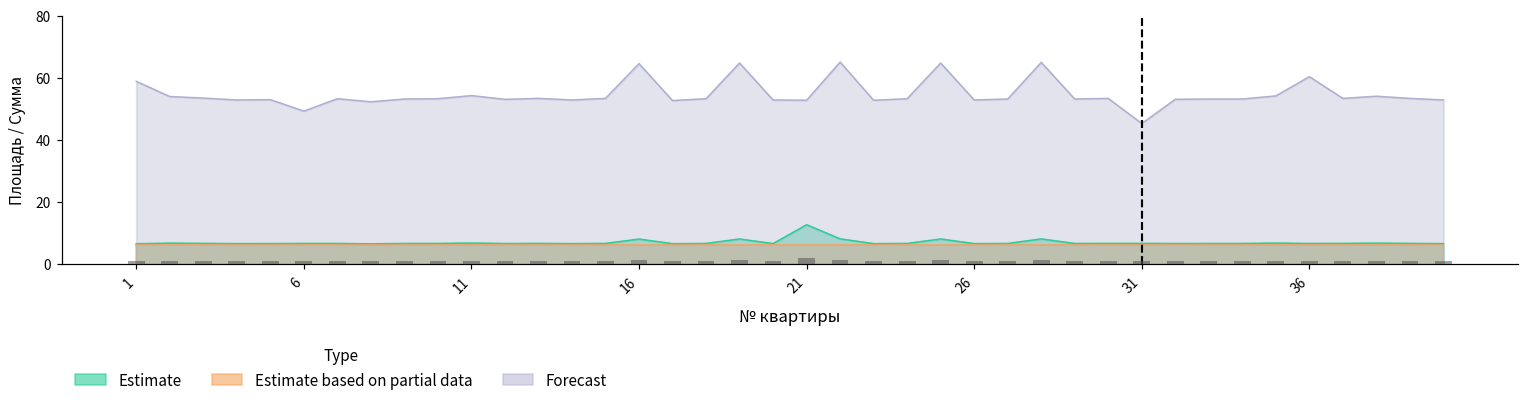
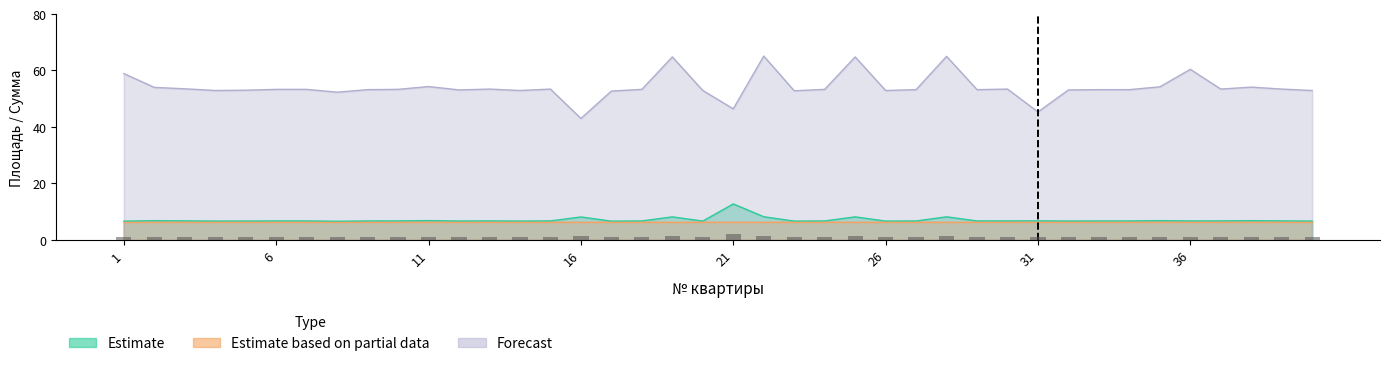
  {
    "Estimate": {
      "16": 8,
      "21": 13
    },
    "Estimate based on partial data": {
      "16": 6,
      "21": 6
    },
    "Forecast": {
      "1": 59,
-     "6": 49,
+     "6": 53,
      "11": 54,
-     "16": 65,
-     "21": 53,
+     "16": 43,
+     "21": 46,
      "26": 53,
      "31": 45,
      "36": 60
    }
  }
